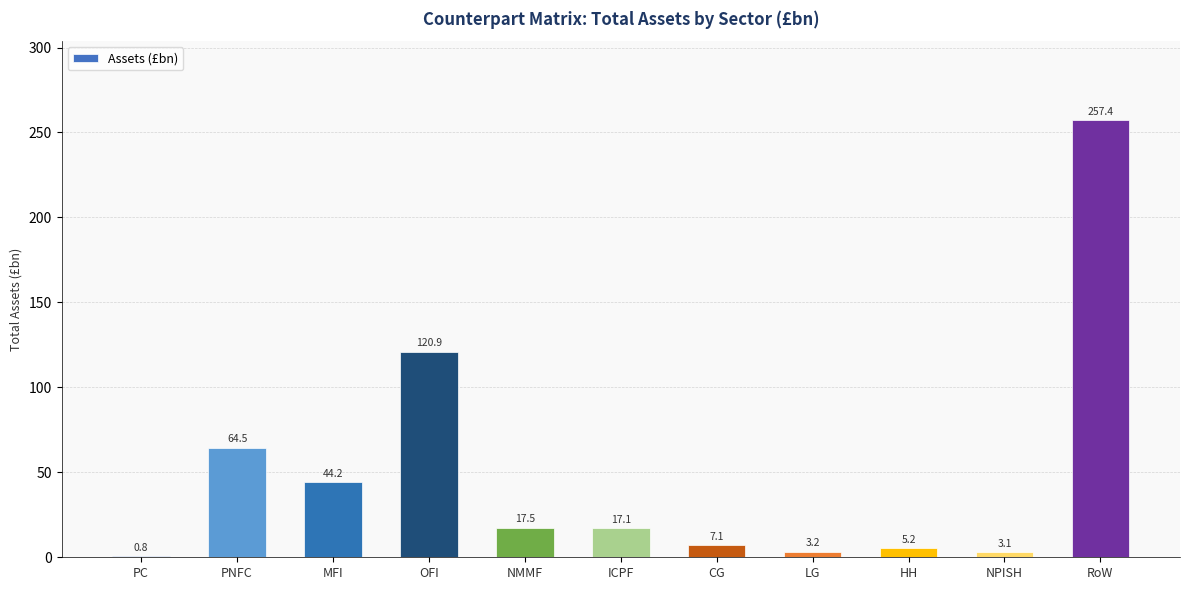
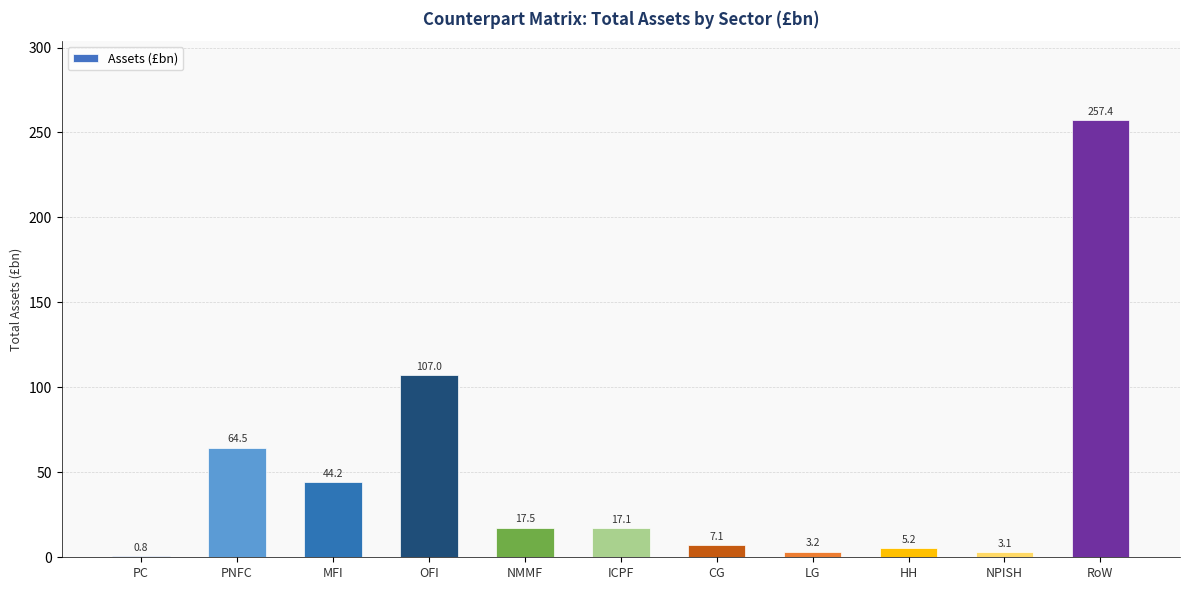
  {
    "PC": 0.8,
    "PNFC": 64.5,
    "MFI": 44.2,
-   "OFI": 120.9,
+   "OFI": 107.0,
    "NMMF": 17.5,
    "ICPF": 17.1,
    "CG": 7.1,
    "LG": 3.2,
    "HH": 5.2,
    "NPISH": 3.1,
    "RoW": 257.4
  }
